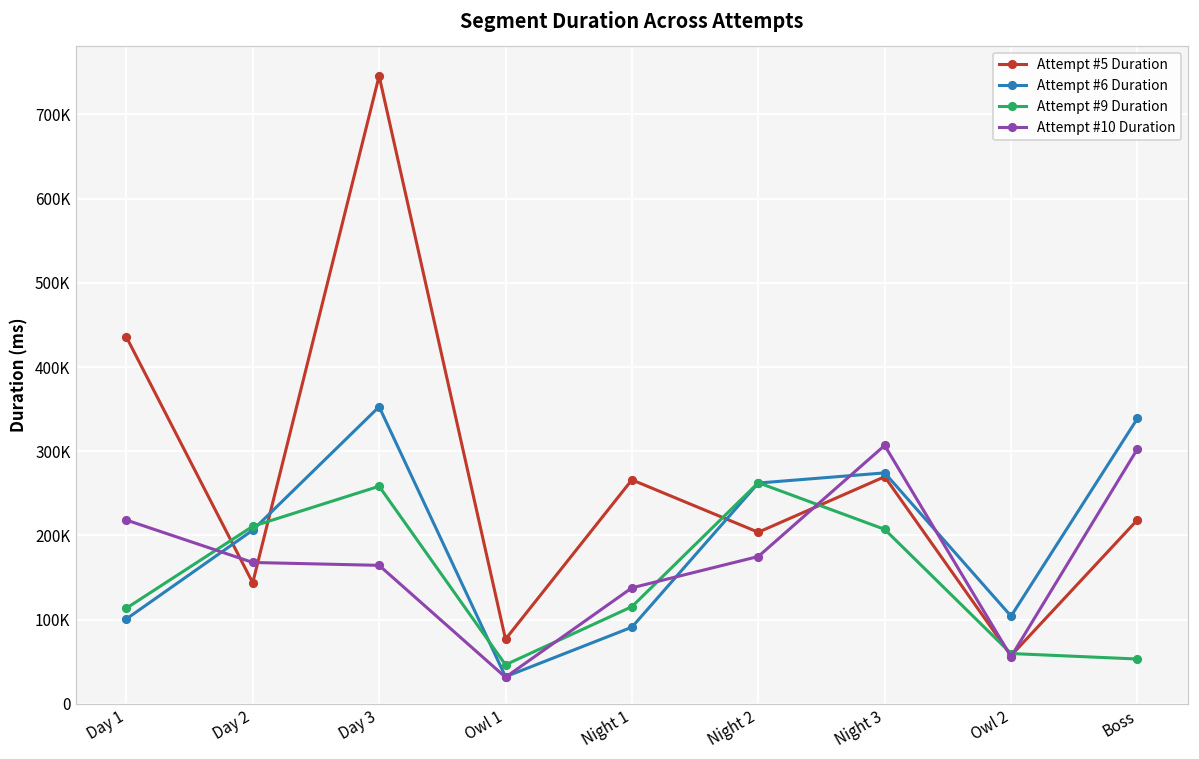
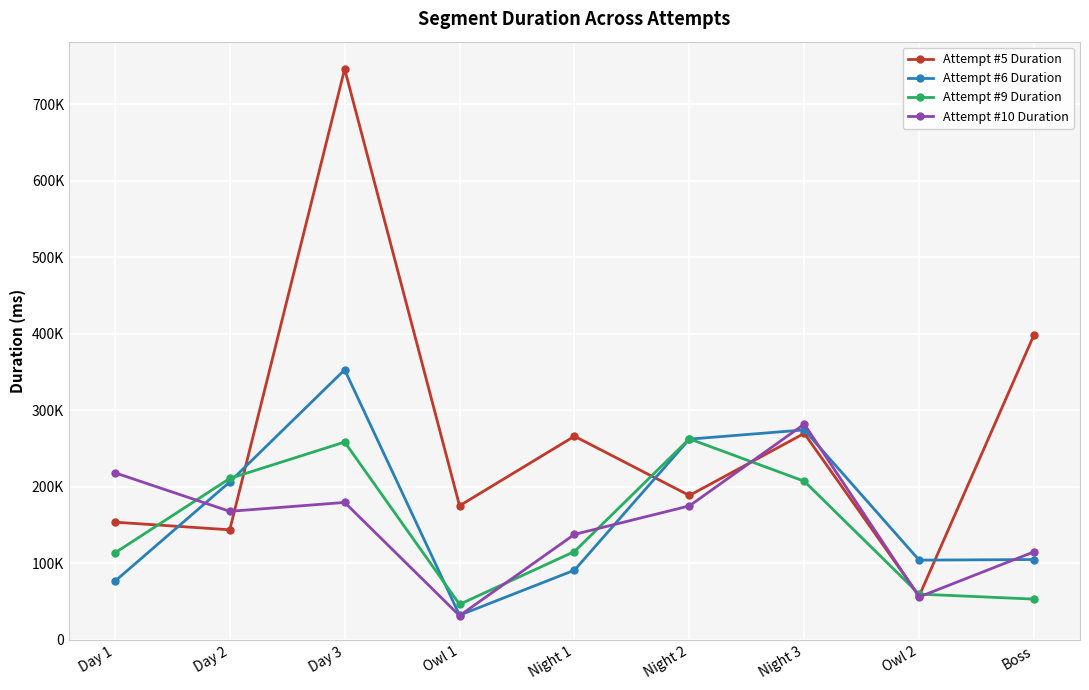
  {
    "Attempt #5 Duration": {
-     "Day 1": 440000,
+     "Day 1": 150000,
      "Day 2": 140000,
      "Day 3": 750000,
-     "Owl 1": 80000,
+     "Owl 1": 180000,
      "Night 1": 270000,
-     "Night 2": 200000,
+     "Night 2": 190000,
      "Night 3": 270000,
-     "Boss": 220000
+     "Boss": 400000
    },
    "Attempt #6 Duration": {
-     "Day 1": 100000,
+     "Day 1": 80000,
      "Day 2": 210000,
      "Day 3": 350000,
      "Night 1": 90000,
      "Night 3": 270000,
      "Owl 2": 100000,
-     "Boss": 340000
+     "Boss": 100000
    },
    "Attempt #9 Duration": {
      "Day 1": 110000,
      "Day 2": 210000,
      "Day 3": 260000,
      "Owl 1": 50000,
      "Night 1": 120000,
      "Night 3": 210000,
      "Boss": 50000
    },
    "Attempt #10 Duration": {
      "Day 1": 220000,
      "Day 2": 170000,
-     "Day 3": 160000,
+     "Day 3": 180000,
      "Night 1": 140000,
      "Night 2": 180000,
-     "Night 3": 310000,
-     "Boss": 300000
+     "Night 3": 280000,
+     "Boss": 120000
    }
  }
